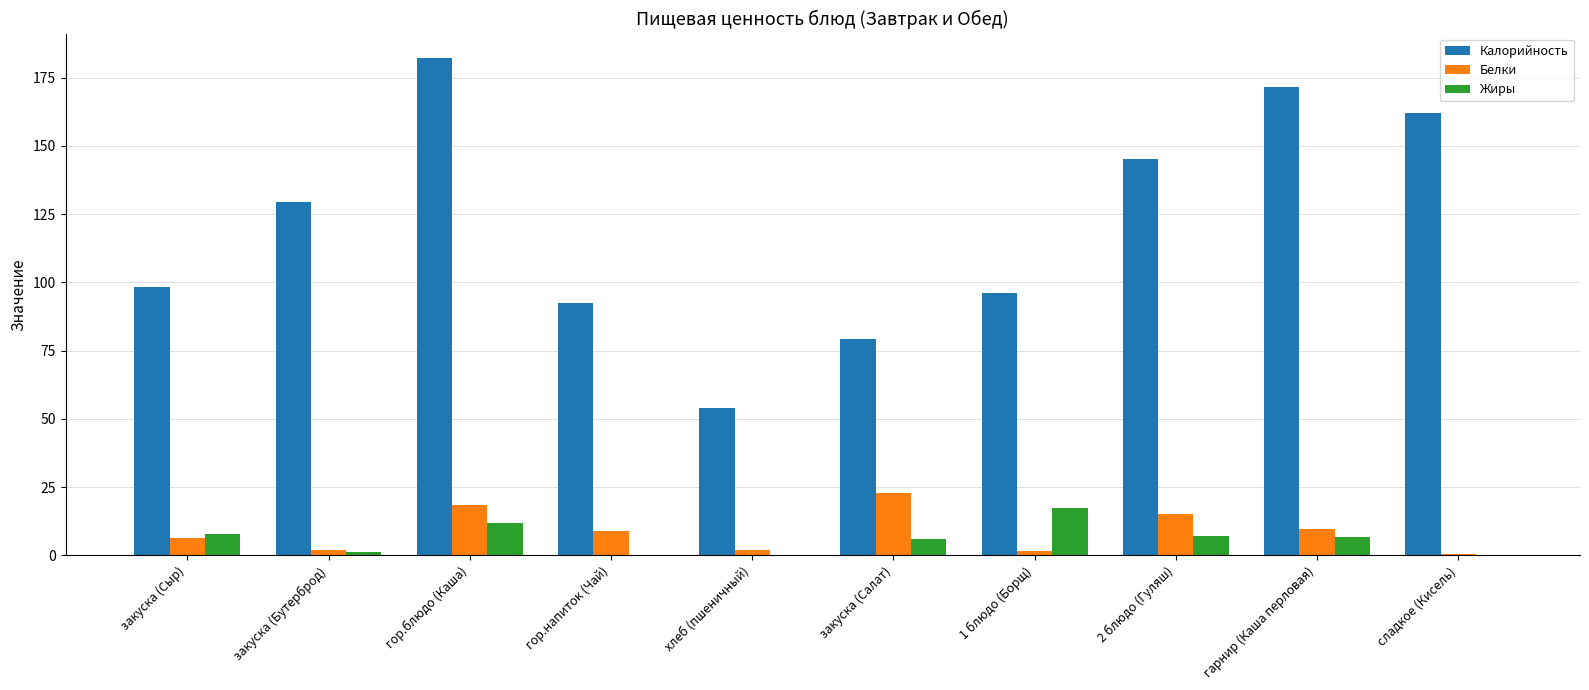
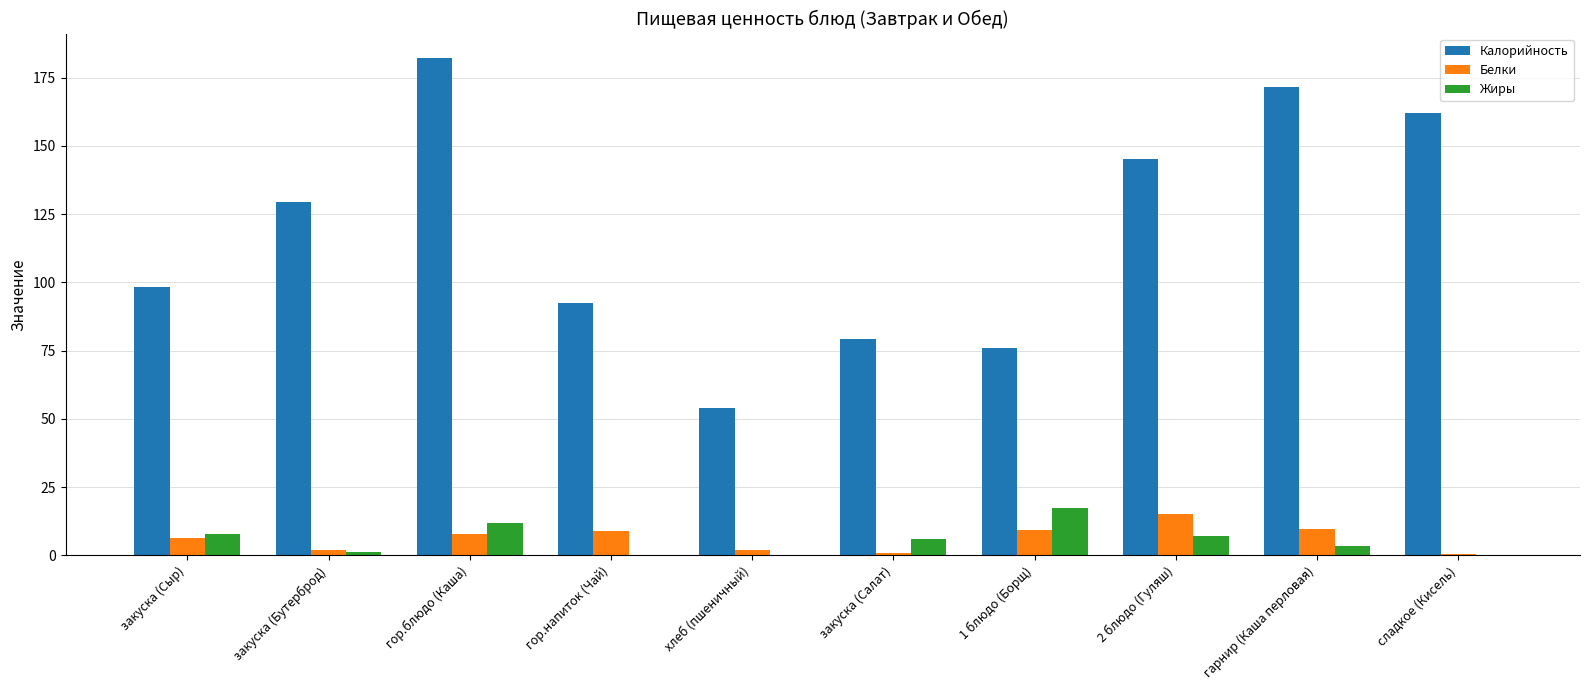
  {
    "Калорийность": {
      "закуска (Сыр)": 98,
      "закуска (Бутерброд)": 129,
      "гор.блюдо (Каша)": 182,
      "гор.напиток (Чай)": 92,
      "хлеб (пшеничный)": 54,
      "закуска (Салат)": 79,
-     "1 блюдо (Борщ)": 96,
+     "1 блюдо (Борщ)": 76,
      "2 блюдо (Гуляш)": 145,
      "гарнир (Каша перловая)": 172,
      "сладкое (Кисель)": 162
    },
    "Белки": {
      "закуска (Сыр)": 6,
      "закуска (Бутерброд)": 2,
-     "гор.блюдо (Каша)": 18,
+     "гор.блюдо (Каша)": 8,
      "гор.напиток (Чай)": 9,
      "хлеб (пшеничный)": 2,
-     "закуска (Салат)": 23,
-     "1 блюдо (Борщ)": 1,
+     "закуска (Салат)": 1,
+     "1 блюдо (Борщ)": 9,
      "2 блюдо (Гуляш)": 15,
      "гарнир (Каша перловая)": 10
    },
    "Жиры": {
      "закуска (Сыр)": 8,
      "закуска (Бутерброд)": 1,
      "гор.блюдо (Каша)": 12,
      "закуска (Салат)": 6,
      "1 блюдо (Борщ)": 17,
      "2 блюдо (Гуляш)": 7,
-     "гарнир (Каша перловая)": 7,
+     "гарнир (Каша перловая)": 3,
      "сладкое (Кисель)": 0
    }
  }
